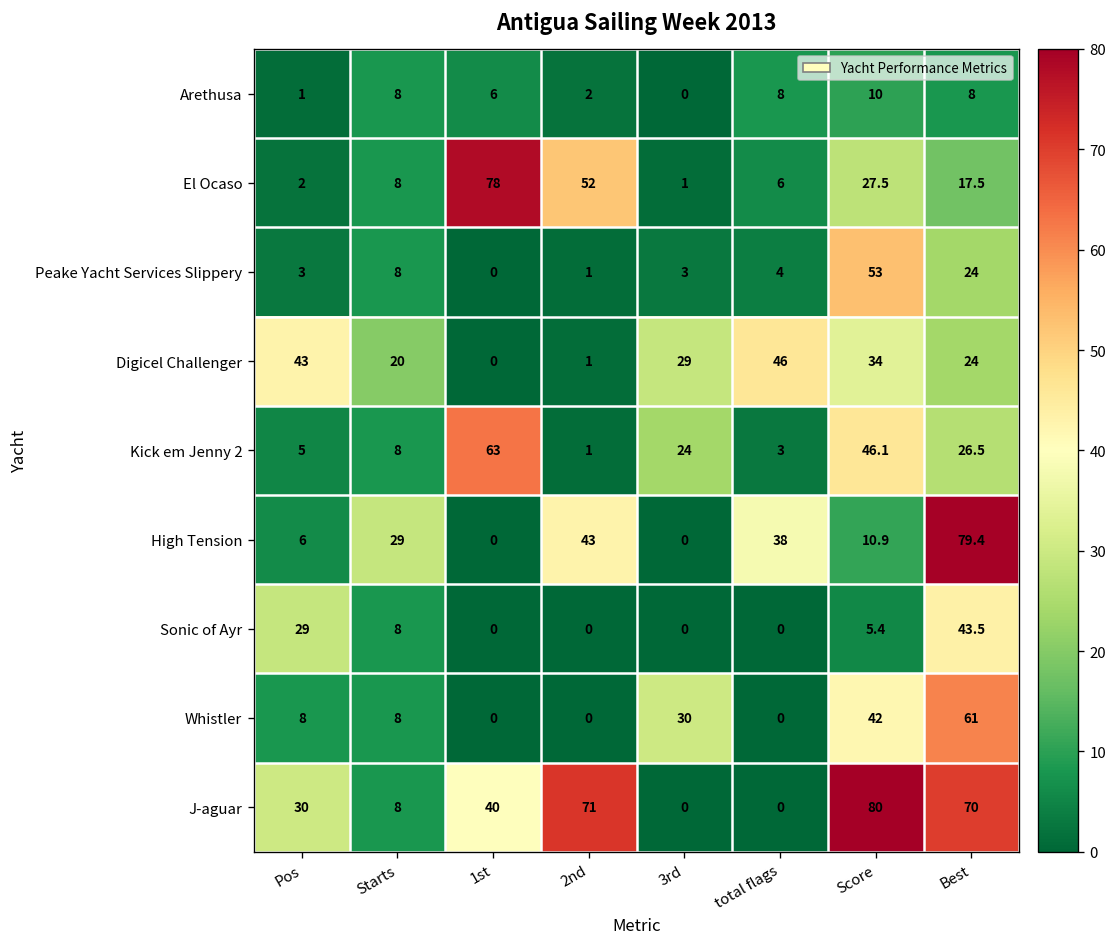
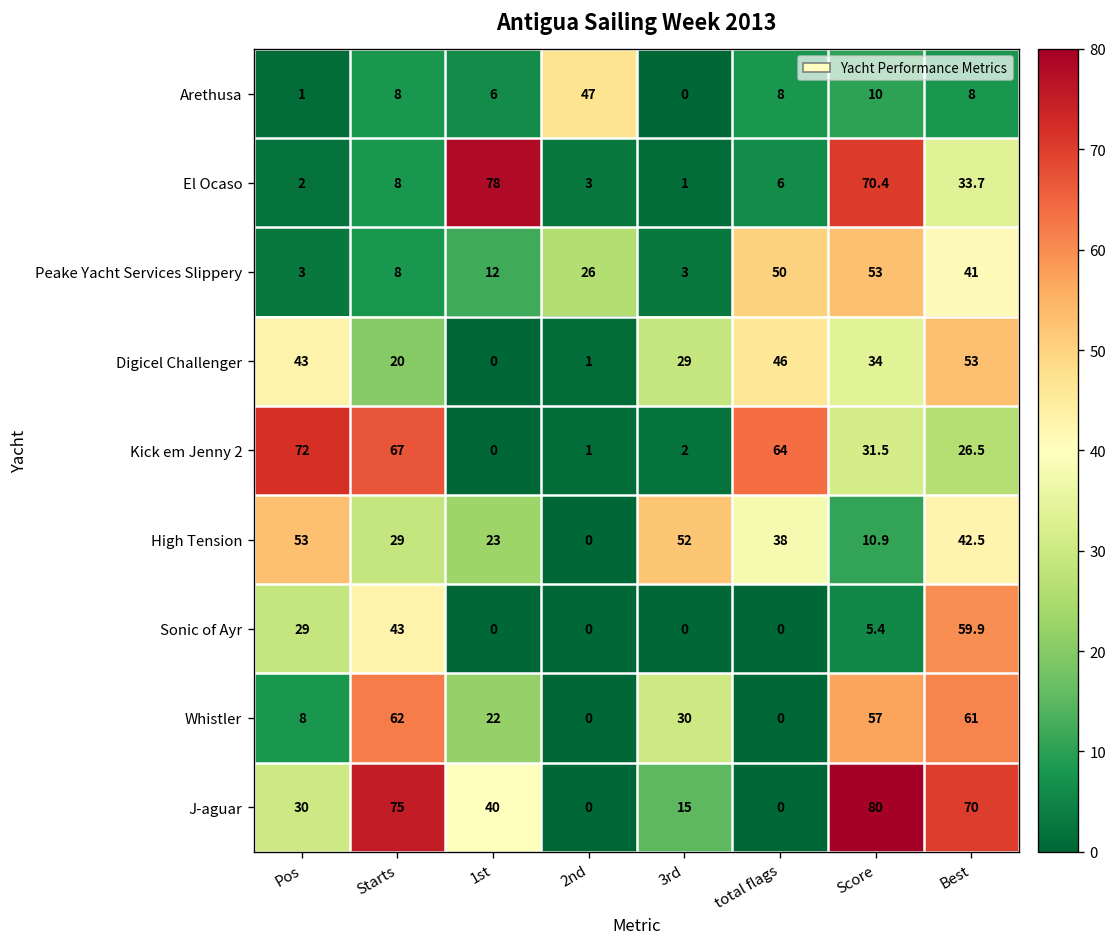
  {
    "Arethusa": {
      "Pos": 1,
      "Starts": 8,
      "1st": 6,
-     "2nd": 2,
+     "2nd": 47,
      "3rd": 0,
      "total flags": 8,
      "Score": 10,
      "Best": 8
    },
    "El Ocaso": {
      "Pos": 2,
      "Starts": 8,
      "1st": 78,
-     "2nd": 52,
+     "2nd": 3,
      "3rd": 1,
      "total flags": 6,
-     "Score": 27.5,
-     "Best": 17.5
+     "Score": 70.4,
+     "Best": 33.7
    },
    "Peake Yacht Services Slippery": {
      "Pos": 3,
      "Starts": 8,
-     "1st": 0,
-     "2nd": 1,
+     "1st": 12,
+     "2nd": 26,
      "3rd": 3,
-     "total flags": 4,
+     "total flags": 50,
      "Score": 53,
-     "Best": 24
+     "Best": 41
    },
    "Digicel Challenger": {
      "Pos": 43,
      "Starts": 20,
      "1st": 0,
      "2nd": 1,
      "3rd": 29,
      "total flags": 46,
      "Score": 34,
-     "Best": 24
+     "Best": 53
    },
    "Kick em Jenny 2": {
-     "Pos": 5,
-     "Starts": 8,
-     "1st": 63,
+     "Pos": 72,
+     "Starts": 67,
+     "1st": 0,
      "2nd": 1,
-     "3rd": 24,
-     "total flags": 3,
-     "Score": 46.1,
+     "3rd": 2,
+     "total flags": 64,
+     "Score": 31.5,
      "Best": 26.5
    },
    "High Tension": {
-     "Pos": 6,
+     "Pos": 53,
      "Starts": 29,
-     "1st": 0,
-     "2nd": 43,
-     "3rd": 0,
+     "1st": 23,
+     "2nd": 0,
+     "3rd": 52,
      "total flags": 38,
      "Score": 10.9,
-     "Best": 79.4
+     "Best": 42.5
    },
    "Sonic of Ayr": {
      "Pos": 29,
-     "Starts": 8,
+     "Starts": 43,
      "1st": 0,
      "2nd": 0,
      "3rd": 0,
      "total flags": 0,
      "Score": 5.4,
-     "Best": 43.5
+     "Best": 59.9
    },
    "Whistler": {
      "Pos": 8,
-     "Starts": 8,
-     "1st": 0,
+     "Starts": 62,
+     "1st": 22,
      "2nd": 0,
      "3rd": 30,
      "total flags": 0,
-     "Score": 42,
+     "Score": 57,
      "Best": 61
    },
    "J-aguar": {
      "Pos": 30,
-     "Starts": 8,
+     "Starts": 75,
      "1st": 40,
-     "2nd": 71,
-     "3rd": 0,
+     "2nd": 0,
+     "3rd": 15,
      "total flags": 0,
      "Score": 80,
      "Best": 70
    }
  }
